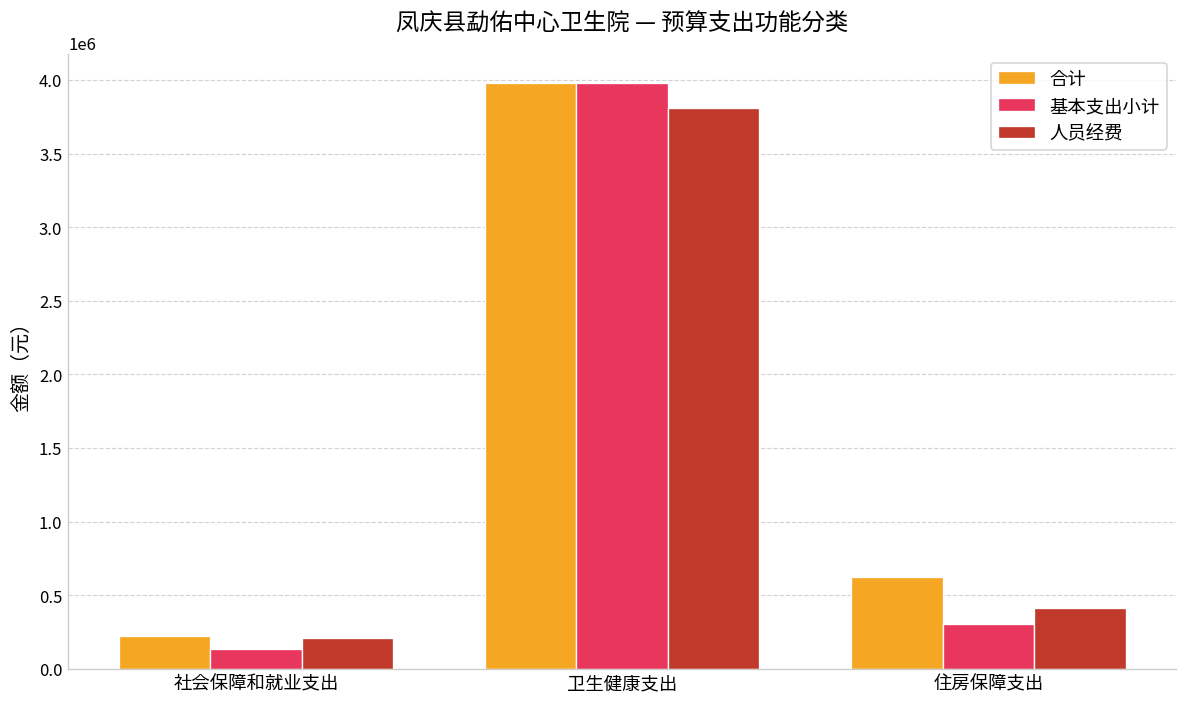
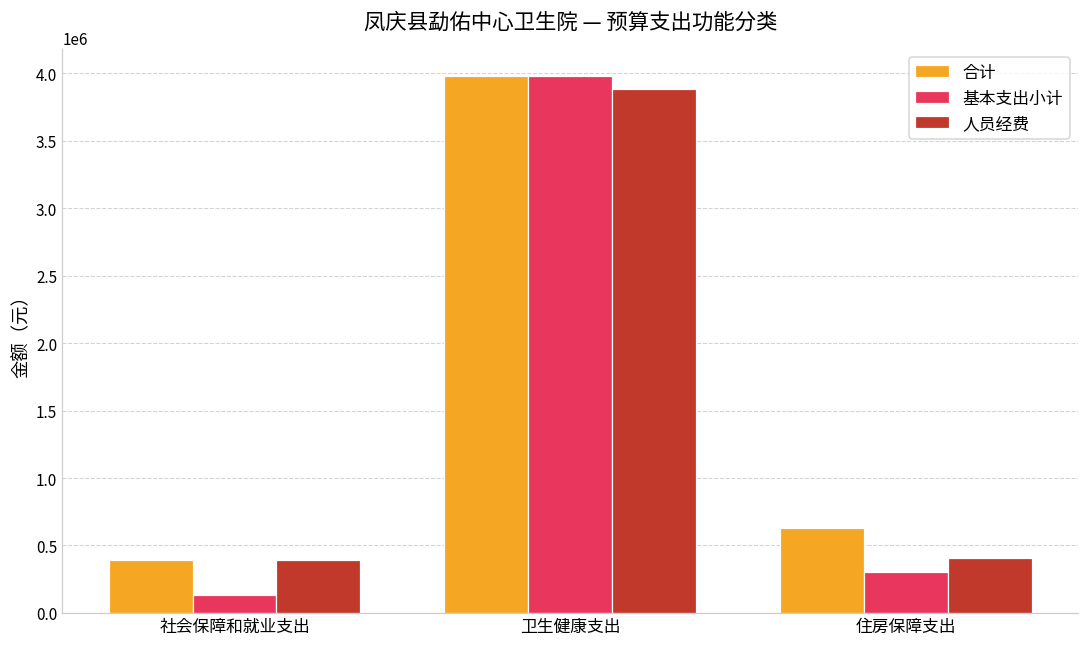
  {
    "合计": {
-     "社会保障和就业支出": 220000,
+     "社会保障和就业支出": 390000,
      "卫生健康支出": 3980000,
      "住房保障支出": 630000
    },
    "基本支出小计": {
      "社会保障和就业支出": 140000,
      "卫生健康支出": 3980000,
      "住房保障支出": 310000
    },
    "人员经费": {
-     "社会保障和就业支出": 210000,
-     "卫生健康支出": 3810000,
+     "社会保障和就业支出": 390000,
+     "卫生健康支出": 3890000,
      "住房保障支出": 410000
    }
  }
